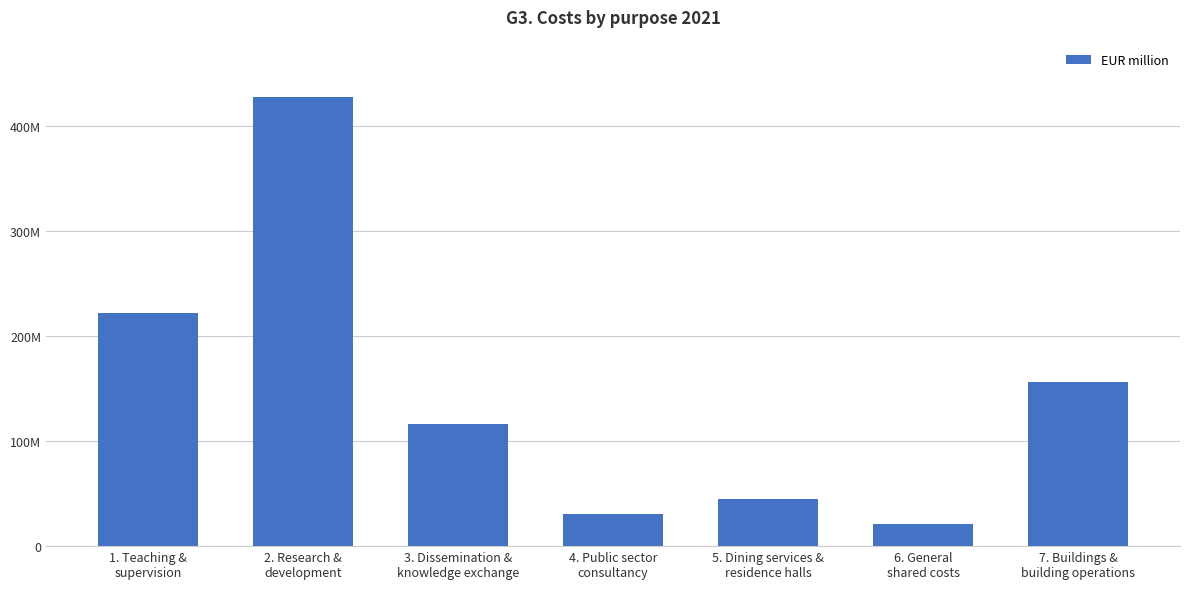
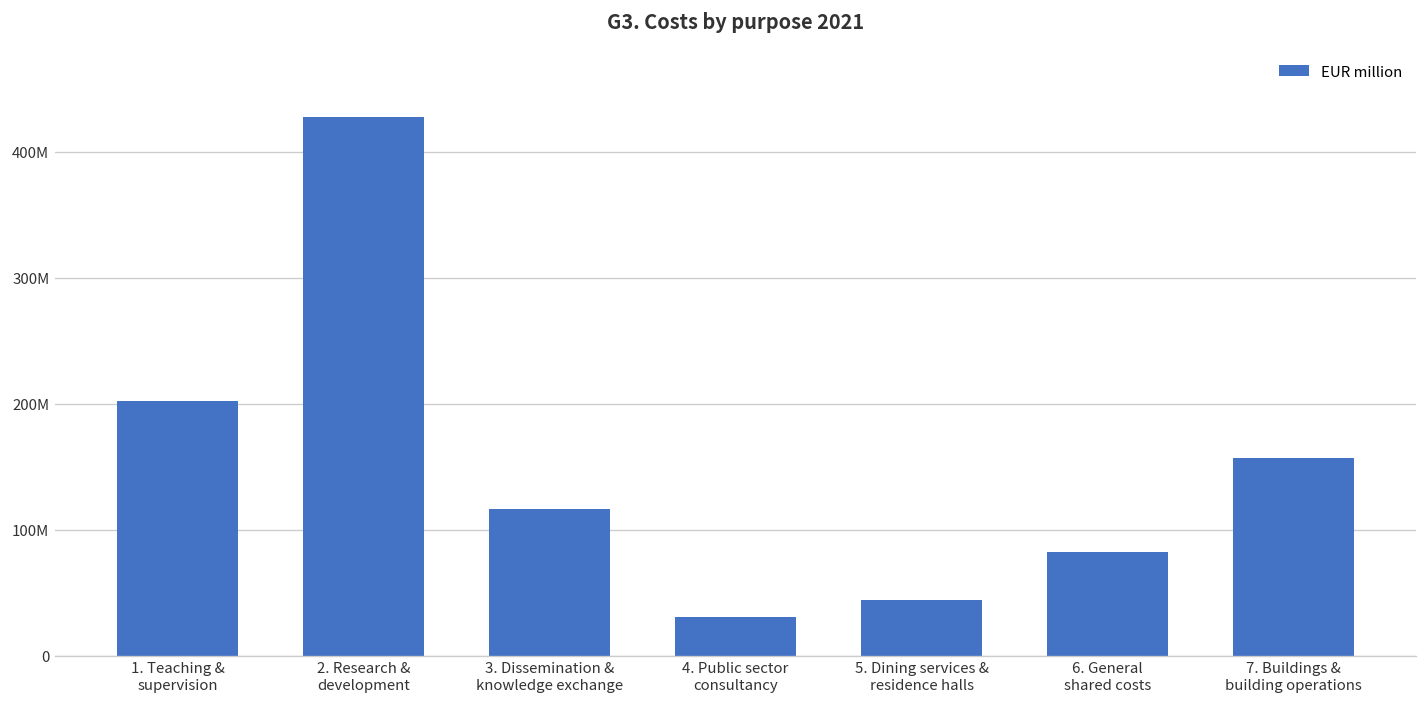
  {
-   "1. Teaching & supervision": 222000000,
+   "1. Teaching & supervision": 202000000,
    "2. Research & development": 428000000,
    "3. Dissemination & knowledge exchange": 116000000,
    "4. Public sector consultancy": 31000000,
    "5. Dining services & residence halls": 45000000,
-   "6. General shared costs": 21000000,
+   "6. General shared costs": 82000000,
    "7. Buildings & building operations": 157000000
  }
